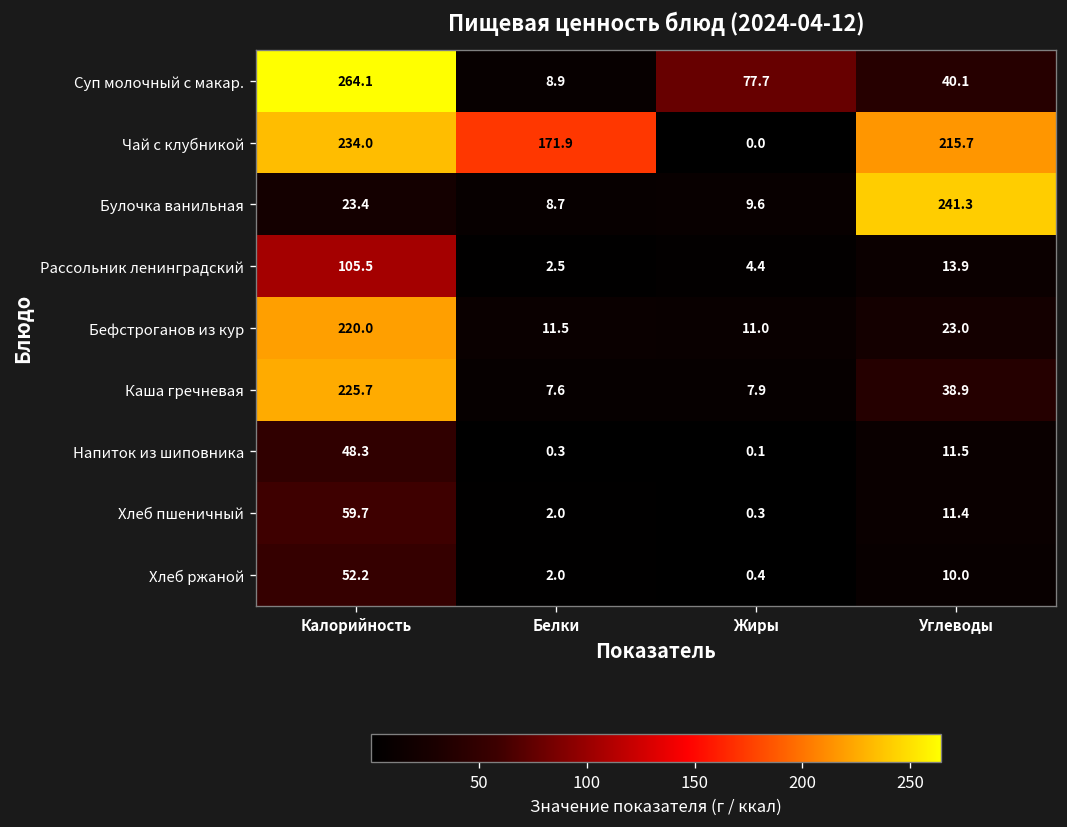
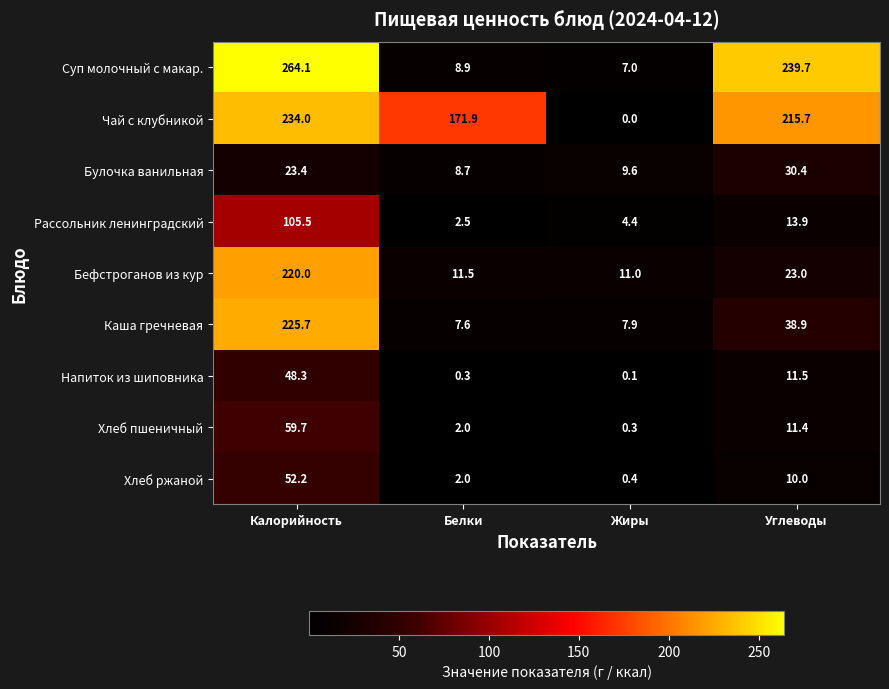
  {
    "Суп молочный с макар.": {
      "Калорийность": 264.1,
      "Белки": 8.9,
-     "Жиры": 77.7,
-     "Углеводы": 40.1
+     "Жиры": 7.0,
+     "Углеводы": 239.7
    },
    "Чай с клубникой": {
      "Калорийность": 234.0,
      "Белки": 171.9,
      "Жиры": 0.0,
      "Углеводы": 215.7
    },
    "Булочка ванильная": {
      "Калорийность": 23.4,
      "Белки": 8.7,
      "Жиры": 9.6,
-     "Углеводы": 241.3
+     "Углеводы": 30.4
    },
    "Рассольник ленинградский": {
      "Калорийность": 105.5,
      "Белки": 2.5,
      "Жиры": 4.4,
      "Углеводы": 13.9
    },
    "Бефстроганов из кур": {
      "Калорийность": 220.0,
      "Белки": 11.5,
      "Жиры": 11.0,
      "Углеводы": 23.0
    },
    "Каша гречневая": {
      "Калорийность": 225.7,
      "Белки": 7.6,
      "Жиры": 7.9,
      "Углеводы": 38.9
    },
    "Напиток из шиповника": {
      "Калорийность": 48.3,
      "Белки": 0.3,
      "Жиры": 0.1,
      "Углеводы": 11.5
    },
    "Хлеб пшеничный": {
      "Калорийность": 59.7,
      "Белки": 2.0,
      "Жиры": 0.3,
      "Углеводы": 11.4
    },
    "Хлеб ржаной": {
      "Калорийность": 52.2,
      "Белки": 2.0,
      "Жиры": 0.4,
      "Углеводы": 10.0
    }
  }
